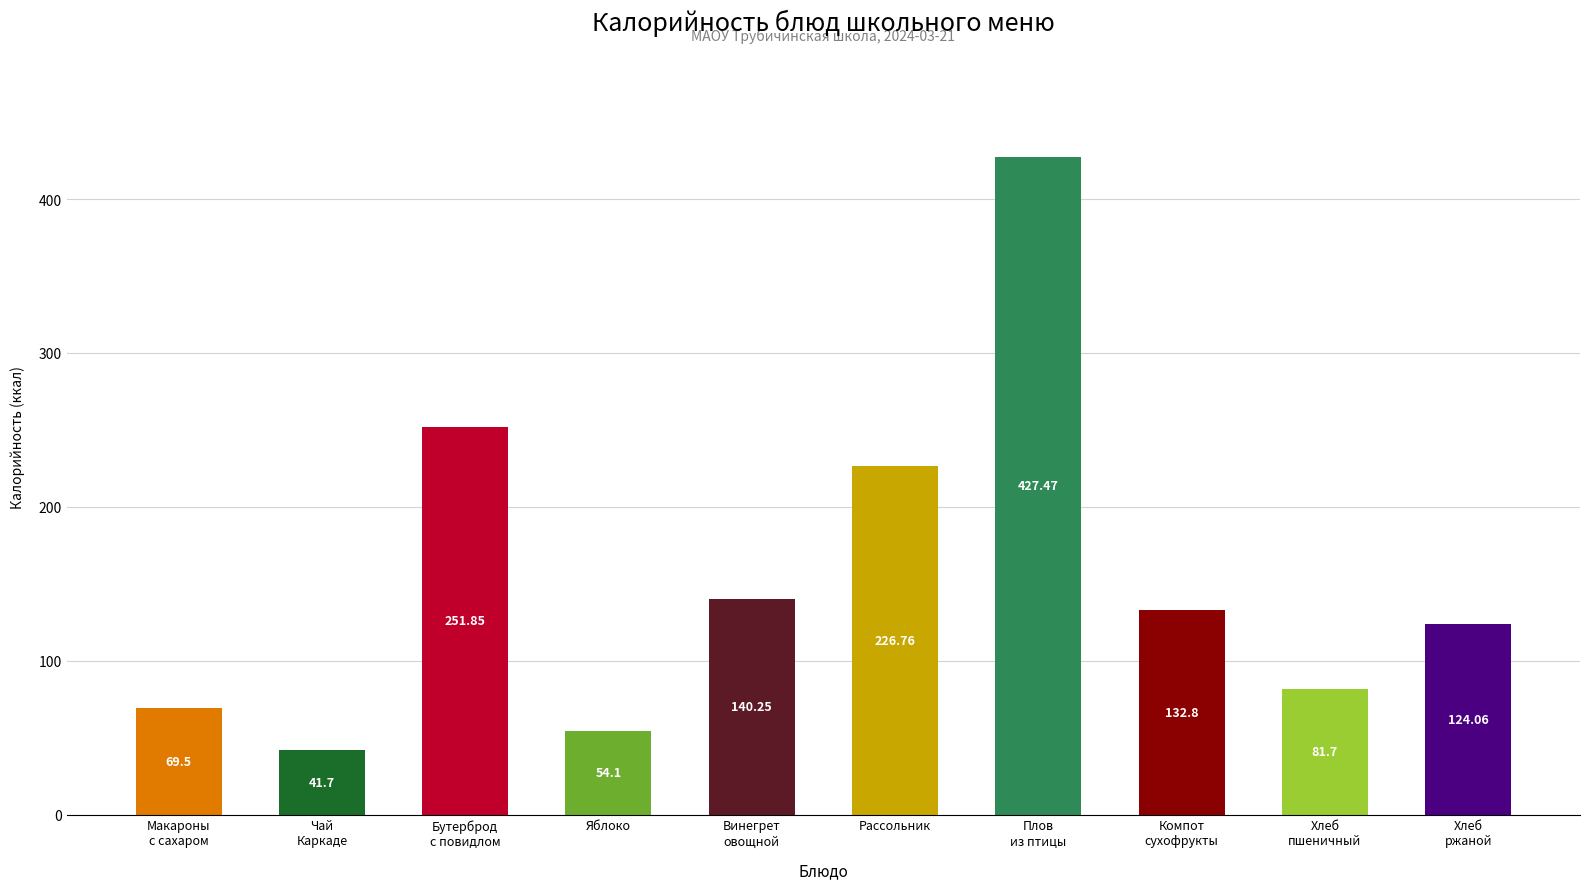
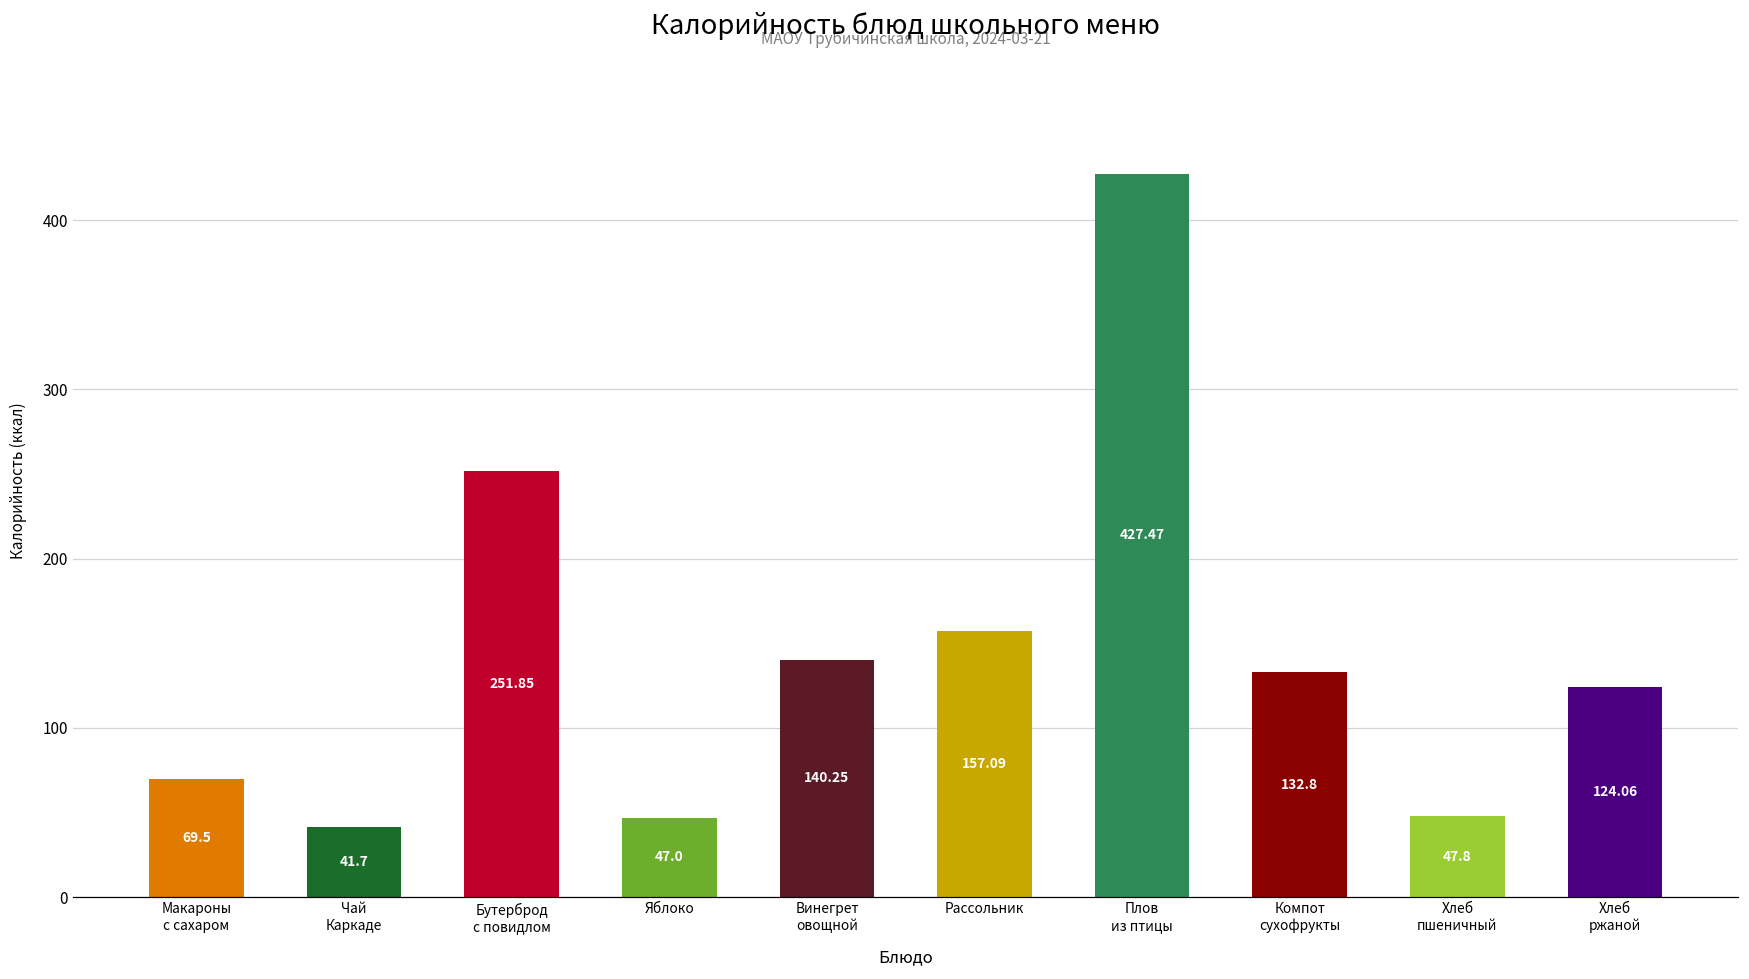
  {
    "Макароны с сахаром": 69.5,
    "Чай Каркаде": 41.7,
    "Бутерброд с повидлом": 251.85,
-   "Яблоко": 54.1,
+   "Яблоко": 47.0,
    "Винегрет овощной": 140.25,
-   "Рассольник": 226.76,
+   "Рассольник": 157.09,
    "Плов из птицы": 427.47,
    "Компот сухофрукты": 132.8,
-   "Хлеб пшеничный": 81.7,
+   "Хлеб пшеничный": 47.8,
    "Хлеб ржаной": 124.06
  }
